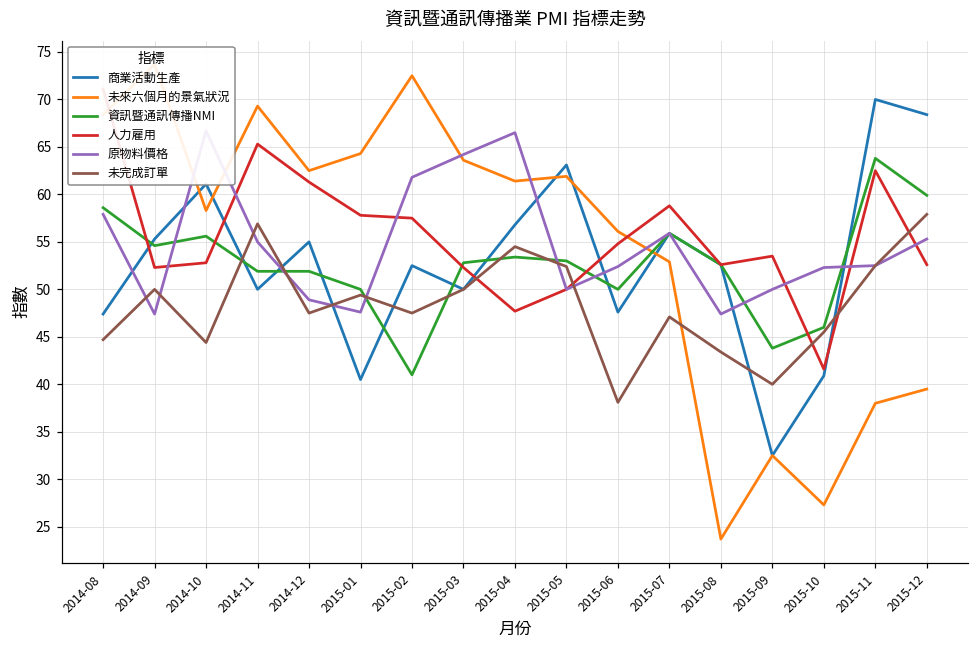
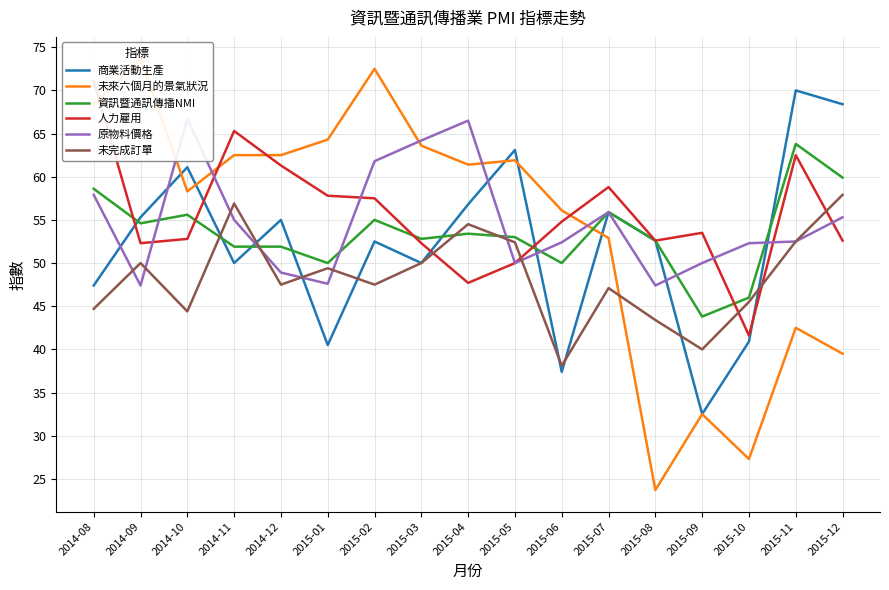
  {
    "商業活動生產": {
      "2014-08": 47,
      "2014-09": 55,
      "2014-10": 61,
      "2014-11": 50,
      "2014-12": 55,
      "2015-01": 41,
      "2015-02": 53,
      "2015-04": 57,
      "2015-05": 63,
-     "2015-06": 48,
+     "2015-06": 37,
      "2015-10": 41,
      "2015-11": 70,
      "2015-12": 68
    },
    "未來六個月的景氣狀況": {
      "2014-10": 58,
-     "2014-11": 69,
+     "2014-11": 63,
      "2014-12": 63,
      "2015-01": 64,
      "2015-02": 73,
      "2015-03": 64,
      "2015-04": 61,
      "2015-05": 62,
      "2015-06": 56,
      "2015-07": 53,
      "2015-08": 24,
      "2015-10": 27,
-     "2015-11": 38,
+     "2015-11": 43,
      "2015-12": 40
    },
    "資訊暨通訊傳播NMI": {
      "2014-08": 59,
      "2014-09": 55,
      "2014-10": 56,
      "2014-11": 52,
      "2014-12": 52,
      "2015-01": 50,
-     "2015-02": 41,
+     "2015-02": 55,
      "2015-03": 53,
      "2015-04": 53,
      "2015-05": 53,
      "2015-06": 50,
      "2015-09": 44,
      "2015-10": 46,
      "2015-11": 64,
      "2015-12": 60
    },
    "人力雇用": {
      "2014-09": 52,
      "2014-10": 53,
      "2014-11": 65,
      "2014-12": 61,
      "2015-01": 58,
      "2015-02": 58,
      "2015-03": 52,
      "2015-04": 48,
      "2015-06": 55,
      "2015-07": 59,
      "2015-09": 54,
      "2015-10": 42,
      "2015-11": 63,
      "2015-12": 53
    },
    "原物料價格": {
      "2014-08": 58,
      "2014-09": 47,
      "2014-11": 55,
      "2014-12": 49,
      "2015-01": 48,
      "2015-02": 62,
      "2015-03": 64,
      "2015-04": 67,
      "2015-06": 52,
      "2015-08": 47,
      "2015-09": 50,
      "2015-10": 52,
      "2015-12": 55
    },
    "未完成訂單": {
      "2014-08": 45,
      "2014-09": 50,
      "2014-10": 44,
      "2014-11": 57,
      "2014-12": 48,
      "2015-01": 49,
      "2015-02": 48,
      "2015-04": 55,
      "2015-05": 52,
      "2015-06": 38,
      "2015-07": 47,
      "2015-08": 43,
      "2015-09": 40,
      "2015-10": 46,
      "2015-12": 58
    }
  }
